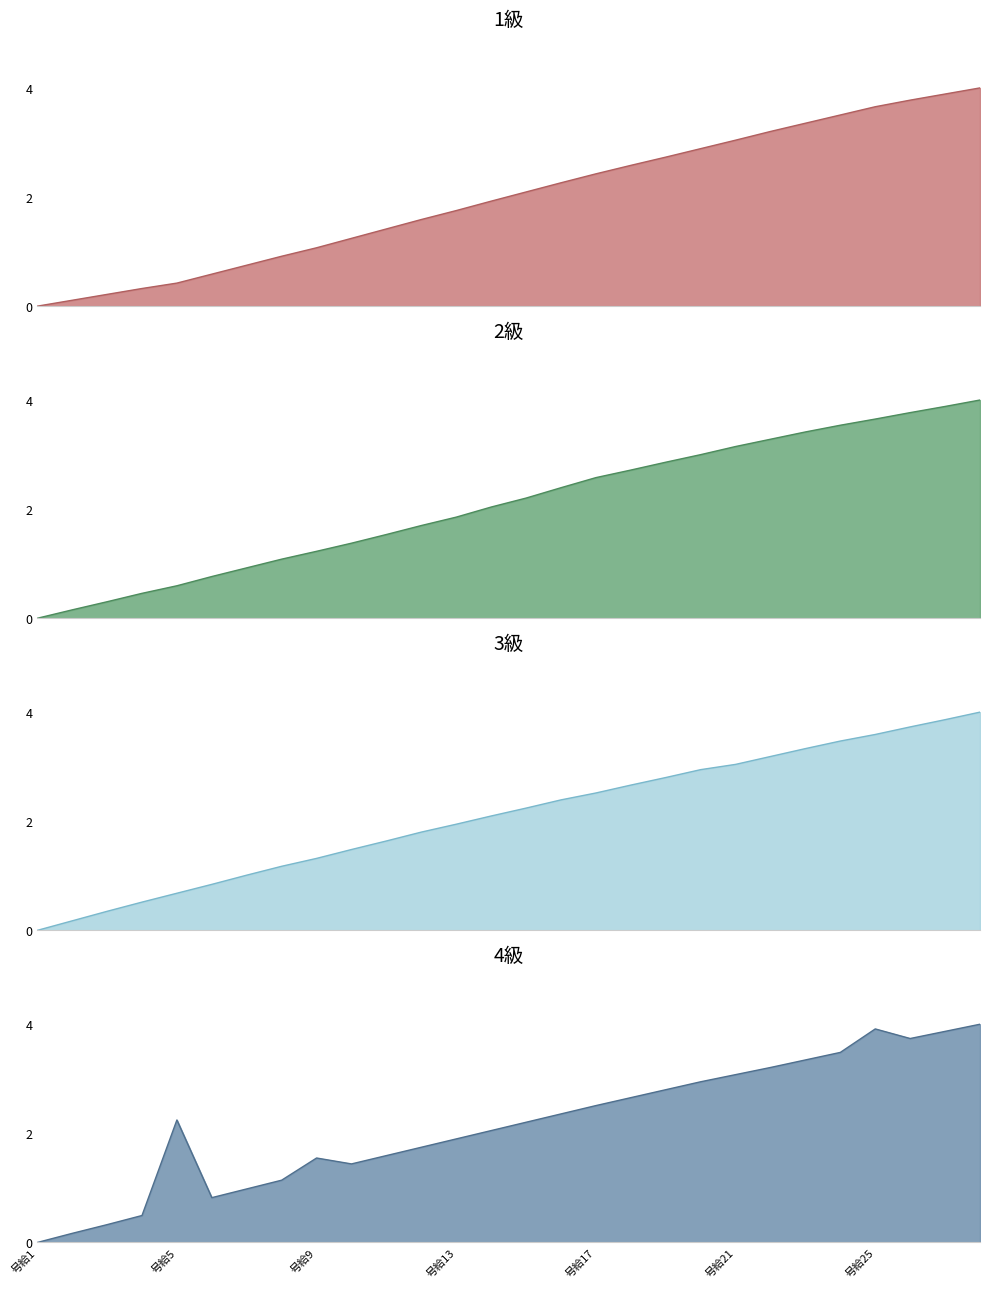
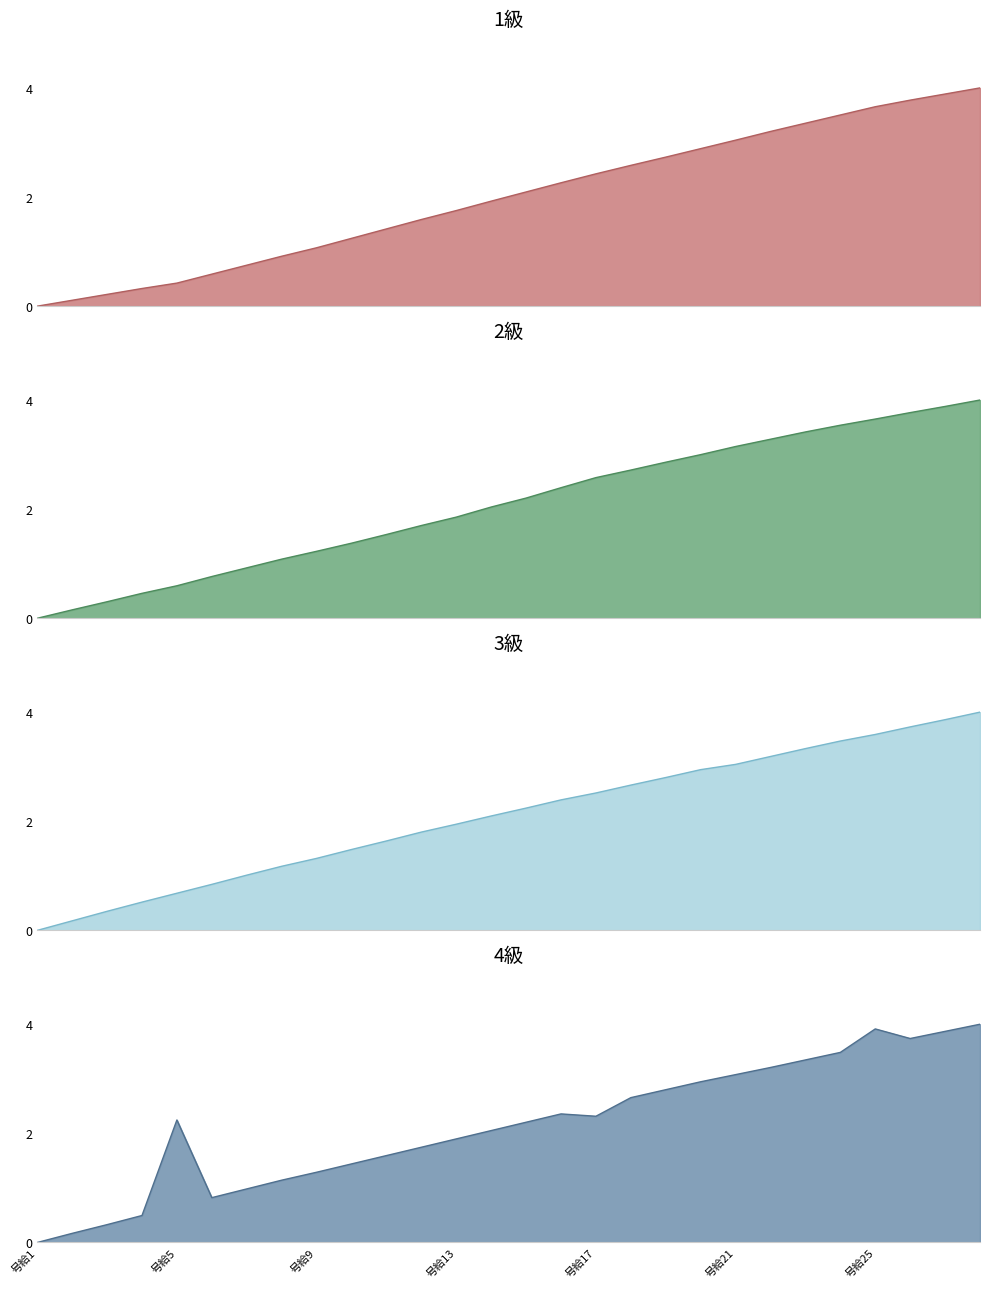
  {
    "4級": {
      "号給1": 0.0,
      "号給5": 2.2,
-     "号給9": 1.5,
+     "号給9": 1.3,
      "号給13": 1.9,
-     "号給17": 2.5,
+     "号給17": 2.3,
      "号給21": 3.1,
      "号給25": 3.9
    }
  }
